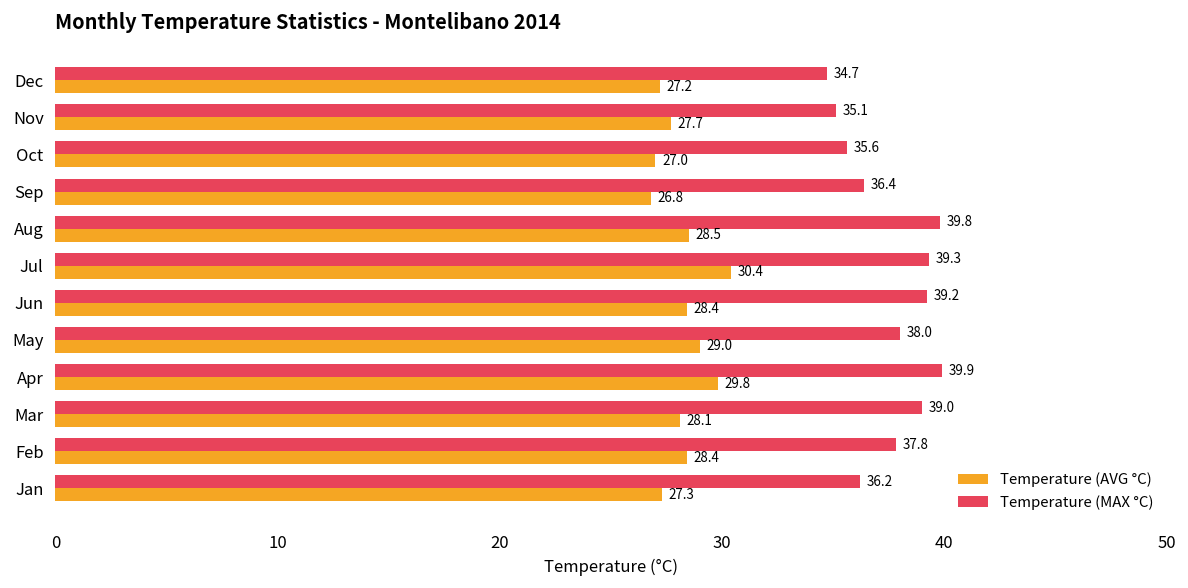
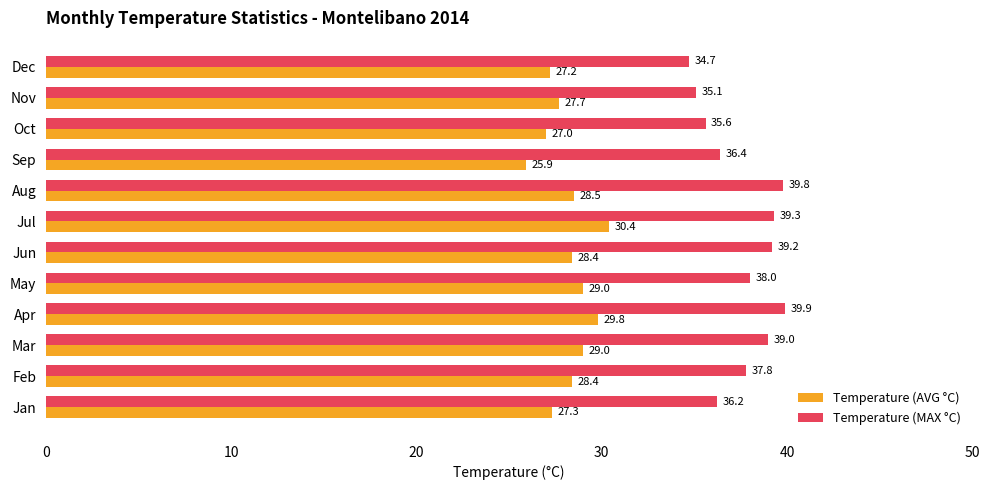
  {
    "Temperature (AVG °C)": {
      "Dec": 27.2,
      "Nov": 27.7,
      "Oct": 27.0,
-     "Sep": 26.8,
+     "Sep": 25.9,
      "Aug": 28.5,
      "Jul": 30.4,
      "Jun": 28.4,
      "May": 29.0,
      "Apr": 29.8,
-     "Mar": 28.1,
+     "Mar": 29.0,
      "Feb": 28.4,
      "Jan": 27.3
    },
    "Temperature (MAX °C)": {
      "Dec": 34.7,
      "Nov": 35.1,
      "Oct": 35.6,
      "Sep": 36.4,
      "Aug": 39.8,
      "Jul": 39.3,
      "Jun": 39.2,
      "May": 38.0,
      "Apr": 39.9,
      "Mar": 39.0,
      "Feb": 37.8,
      "Jan": 36.2
    }
  }
